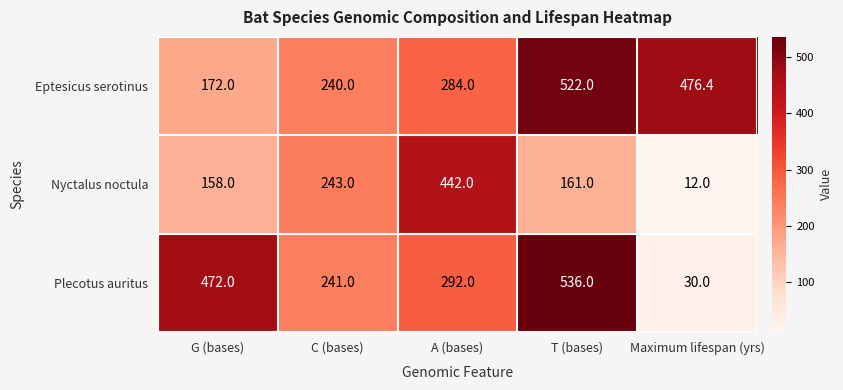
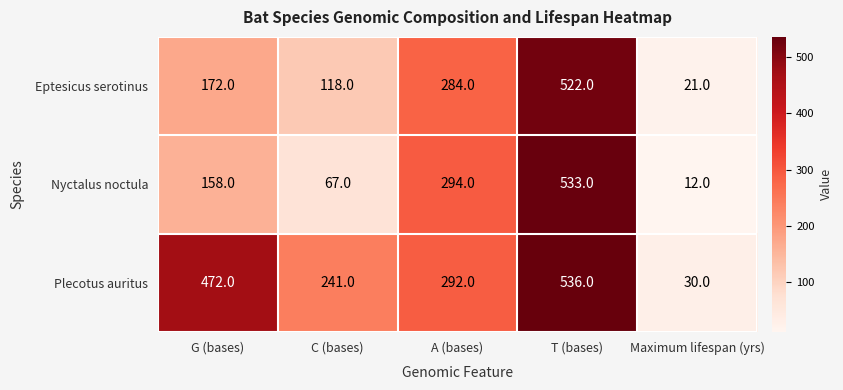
  {
    "Eptesicus serotinus": {
      "G (bases)": 172.0,
-     "C (bases)": 240.0,
+     "C (bases)": 118.0,
      "A (bases)": 284.0,
      "T (bases)": 522.0,
-     "Maximum lifespan (yrs)": 476.4
+     "Maximum lifespan (yrs)": 21.0
    },
    "Nyctalus noctula": {
      "G (bases)": 158.0,
-     "C (bases)": 243.0,
-     "A (bases)": 442.0,
-     "T (bases)": 161.0,
+     "C (bases)": 67.0,
+     "A (bases)": 294.0,
+     "T (bases)": 533.0,
      "Maximum lifespan (yrs)": 12.0
    },
    "Plecotus auritus": {
      "G (bases)": 472.0,
      "C (bases)": 241.0,
      "A (bases)": 292.0,
      "T (bases)": 536.0,
      "Maximum lifespan (yrs)": 30.0
    }
  }
